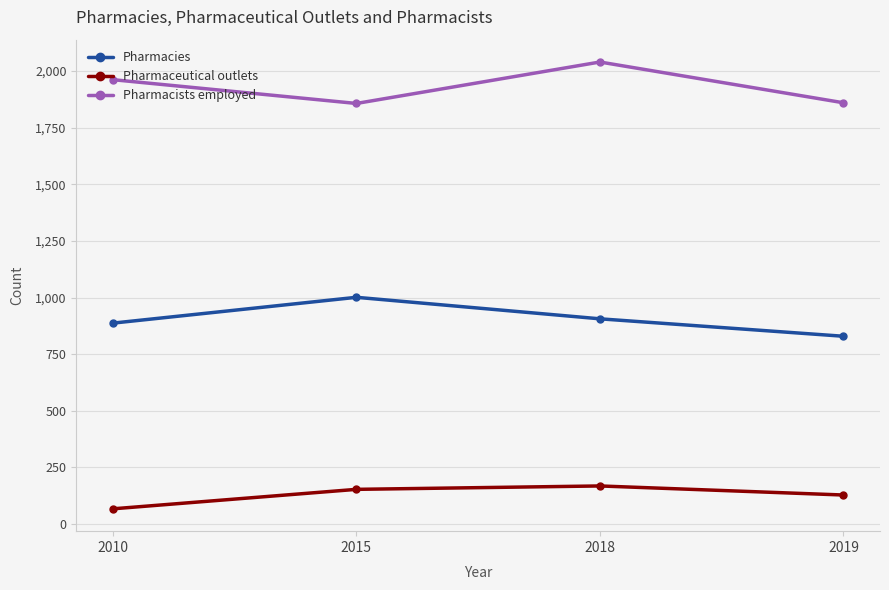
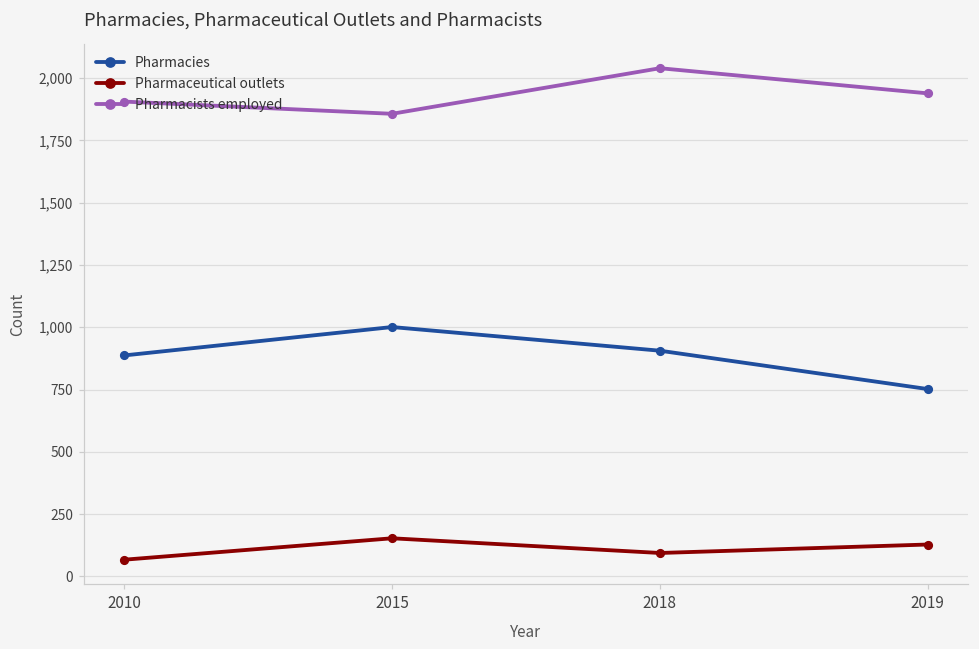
  {
    "Pharmacies": {
      "2010": "890",
      "2015": "1,000",
      "2018": "910",
-     "2019": "830"
+     "2019": "750"
    },
    "Pharmaceutical outlets": {
      "2010": "70",
      "2015": "150",
-     "2018": "170",
+     "2018": "90",
      "2019": "130"
    },
    "Pharmacists employed": {
-     "2010": "1,960",
+     "2010": "1,910",
      "2015": "1,860",
      "2018": "2,040",
-     "2019": "1,860"
+     "2019": "1,940"
    }
  }
